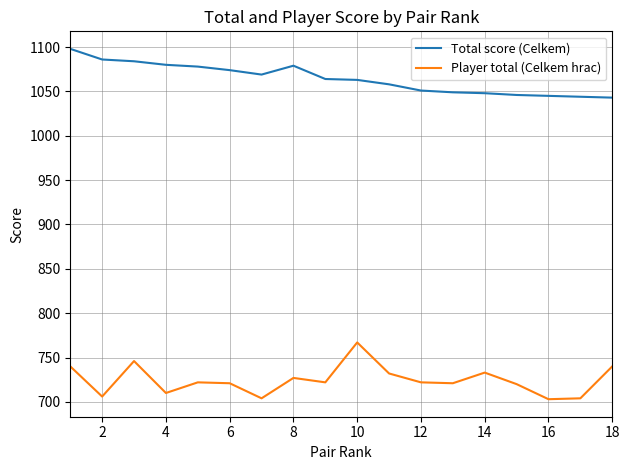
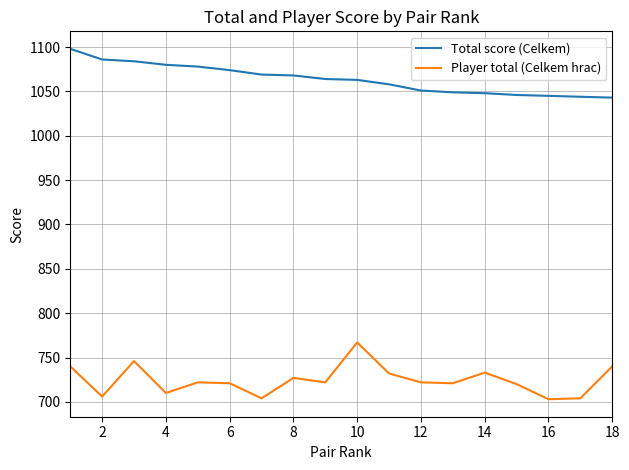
  {
    "Total score (Celkem)": {
      "2": 1090,
      "4": 1080,
      "6": 1070,
-     "8": 1080,
+     "8": 1070,
      "10": 1060,
      "12": 1050,
      "14": 1050,
      "16": 1050,
      "18": 1040
    },
    "Player total (Celkem hrac)": {
      "2": 710,
      "4": 710,
      "6": 720,
      "8": 730,
      "10": 770,
      "12": 720,
      "14": 730,
      "16": 700,
      "18": 740
    }
  }
